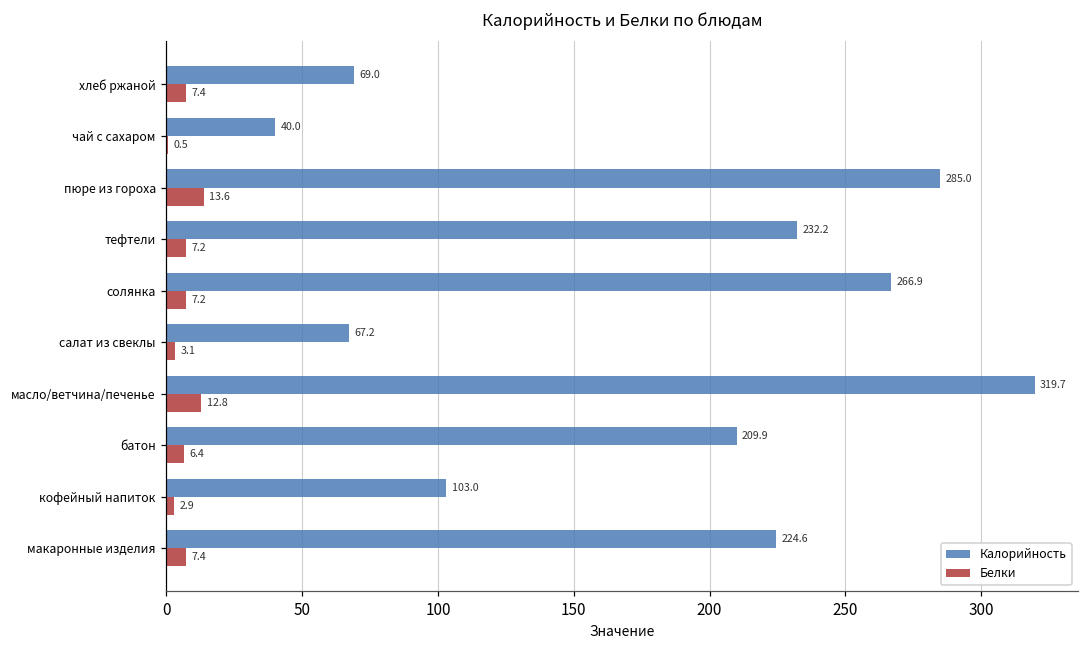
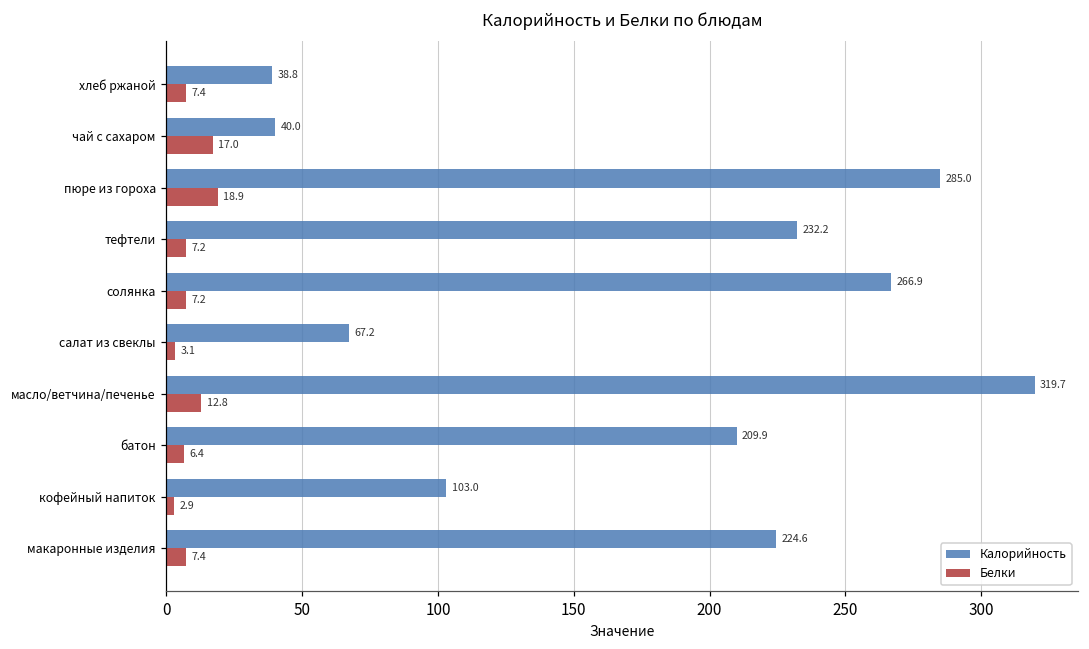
  {
    "Калорийность": {
-     "хлеб ржаной": 69.0,
+     "хлеб ржаной": 38.8,
      "чай с сахаром": 40.0,
      "пюре из гороха": 285.0,
      "тефтели": 232.2,
      "солянка": 266.9,
      "салат из свеклы": 67.2,
      "масло/ветчина/печенье": 319.7,
      "батон": 209.9,
      "кофейный напиток": 103.0,
      "макаронные изделия": 224.6
    },
    "Белки": {
      "хлеб ржаной": 7.4,
-     "чай с сахаром": 0.5,
-     "пюре из гороха": 13.6,
+     "чай с сахаром": 17.0,
+     "пюре из гороха": 18.9,
      "тефтели": 7.2,
      "солянка": 7.2,
      "салат из свеклы": 3.1,
      "масло/ветчина/печенье": 12.8,
      "батон": 6.4,
      "кофейный напиток": 2.9,
      "макаронные изделия": 7.4
    }
  }
